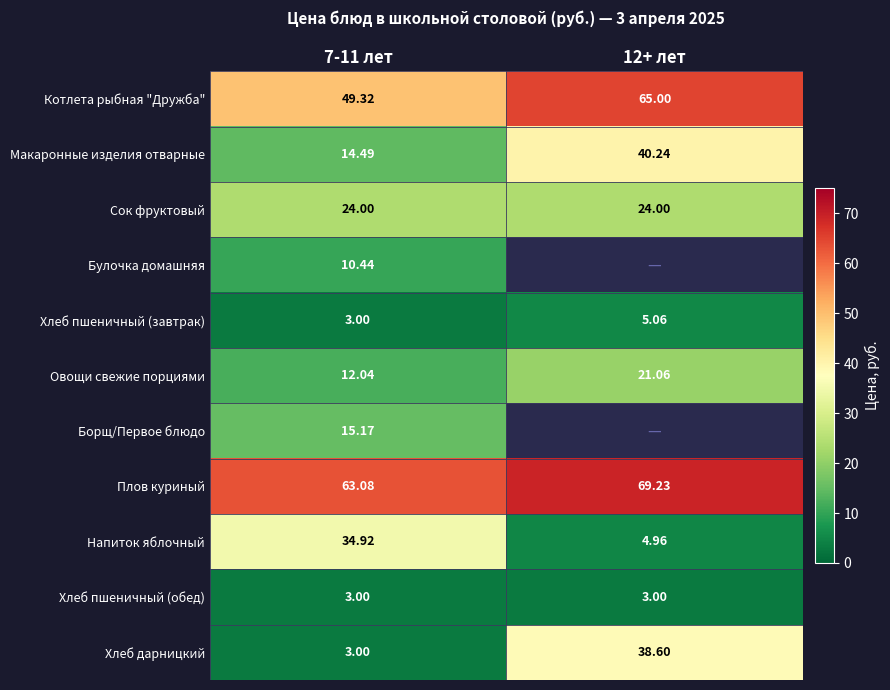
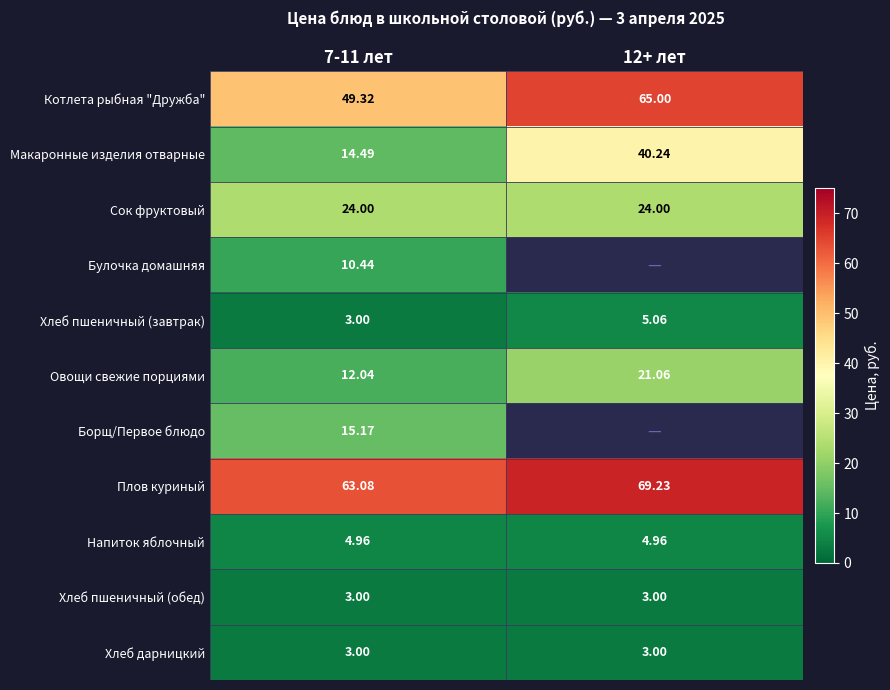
  {
    "Котлета рыбная \"Дружба\"": {
      "7-11 лет": 49.32,
      "12+ лет": 65.00
    },
    "Макаронные изделия отварные": {
      "7-11 лет": 14.49,
      "12+ лет": 40.24
    },
    "Сок фруктовый": {
      "7-11 лет": 24.00,
      "12+ лет": 24.00
    },
    "Булочка домашняя": {
      "7-11 лет": 10.44
    },
    "Хлеб пшеничный (завтрак)": {
      "7-11 лет": 3.00,
      "12+ лет": 5.06
    },
    "Овощи свежие порциями": {
      "7-11 лет": 12.04,
      "12+ лет": 21.06
    },
    "Борщ/Первое блюдо": {
      "7-11 лет": 15.17
    },
    "Плов куриный": {
      "7-11 лет": 63.08,
      "12+ лет": 69.23
    },
    "Напиток яблочный": {
-     "7-11 лет": 34.92,
+     "7-11 лет": 4.96,
      "12+ лет": 4.96
    },
    "Хлеб пшеничный (обед)": {
      "7-11 лет": 3.00,
      "12+ лет": 3.00
    },
    "Хлеб дарницкий": {
      "7-11 лет": 3.00,
-     "12+ лет": 38.60
+     "12+ лет": 3.00
    }
  }
